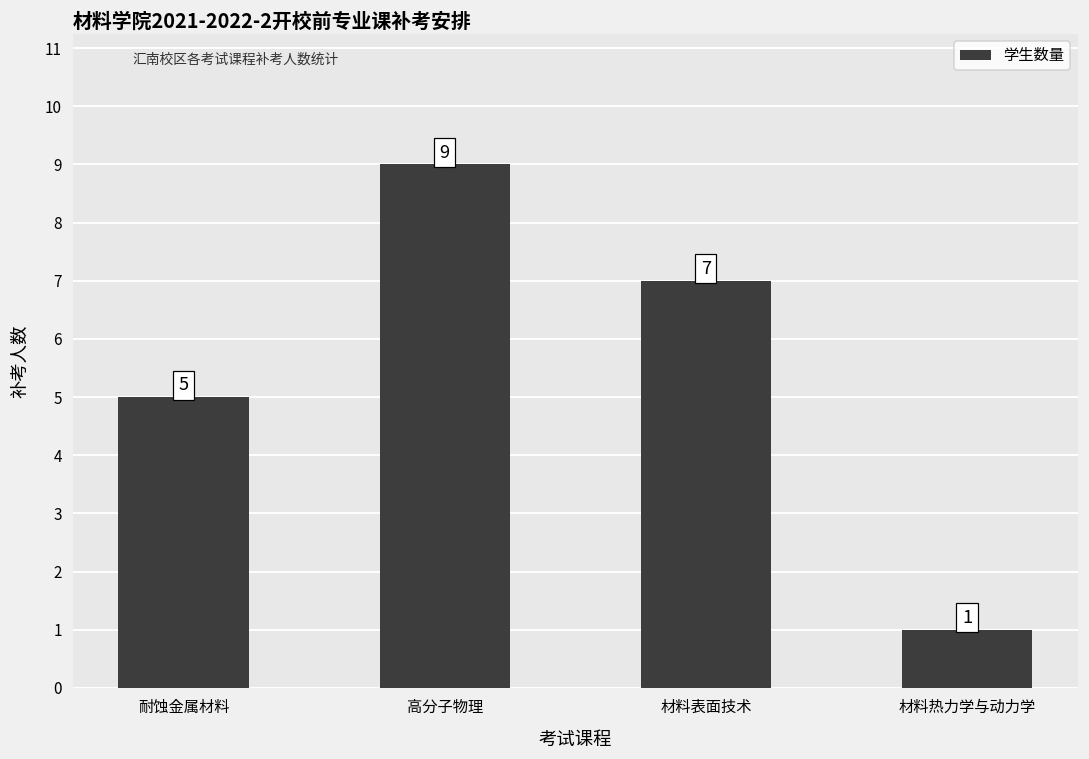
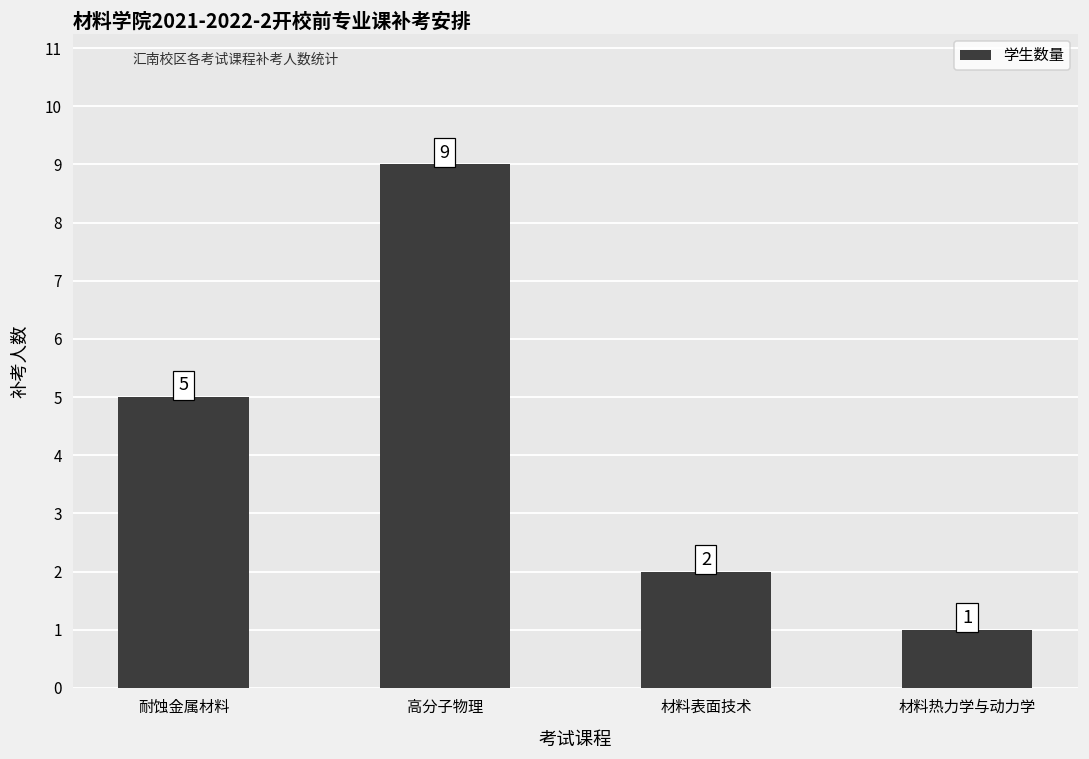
  {
-   "材料表面技术": 7
+   "材料表面技术": 2
  }
